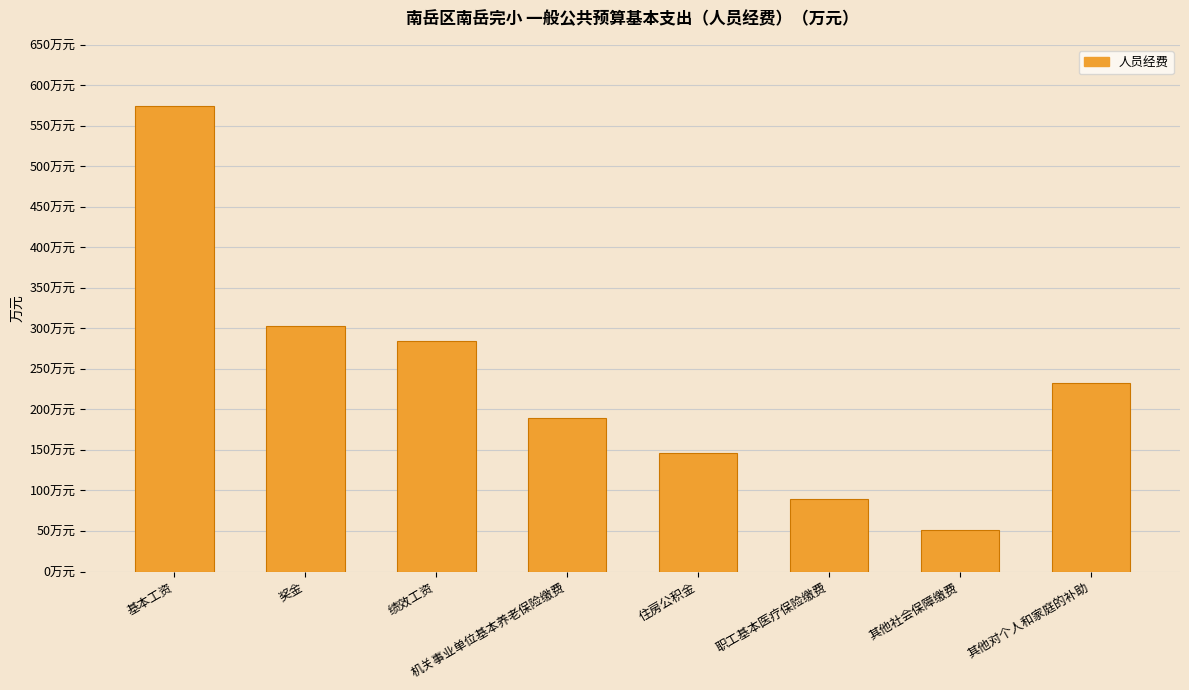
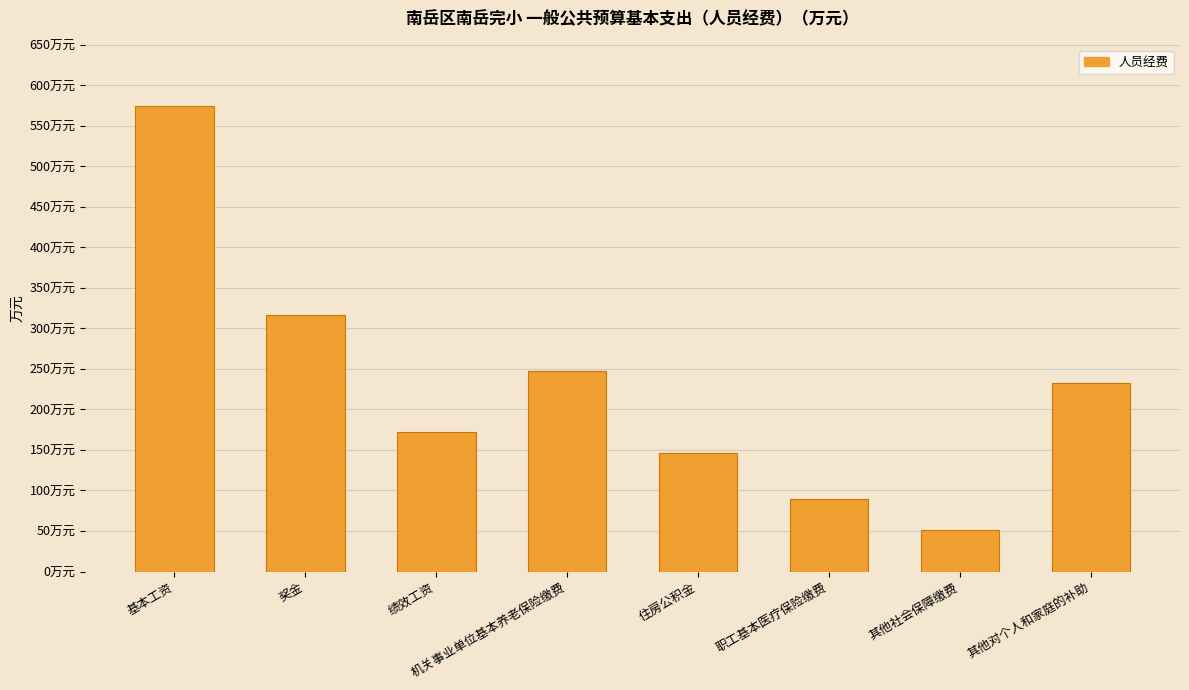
  {
    "基本工资": "570万元",
-   "奖金": "300万元",
-   "绩效工资": "280万元",
-   "机关事业单位基本养老保险缴费": "190万元",
+   "奖金": "320万元",
+   "绩效工资": "170万元",
+   "机关事业单位基本养老保险缴费": "250万元",
    "住房公积金": "150万元",
    "职工基本医疗保险缴费": "90万元",
    "其他社会保障缴费": "50万元",
    "其他对个人和家庭的补助": "230万元"
  }
